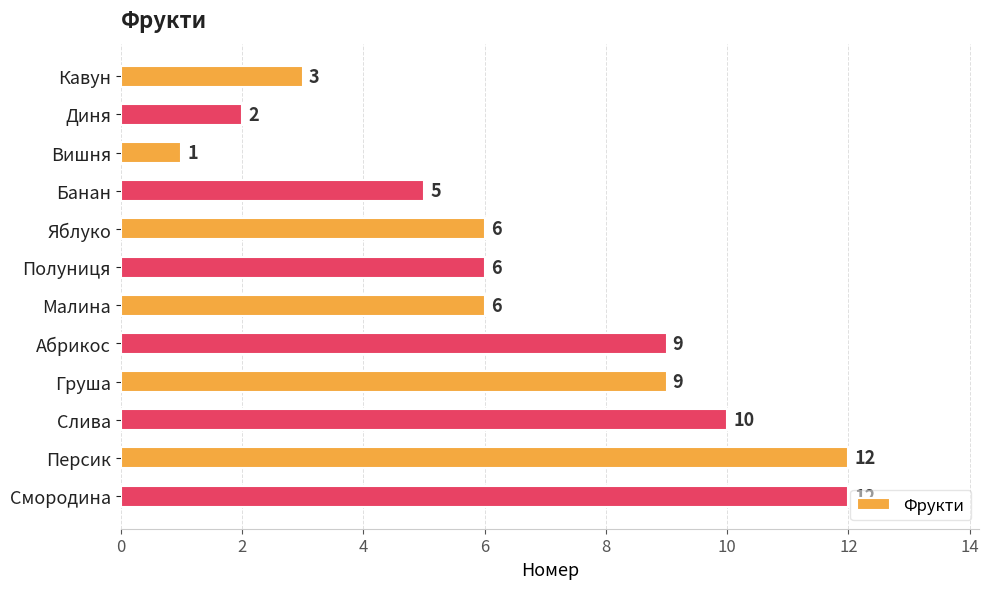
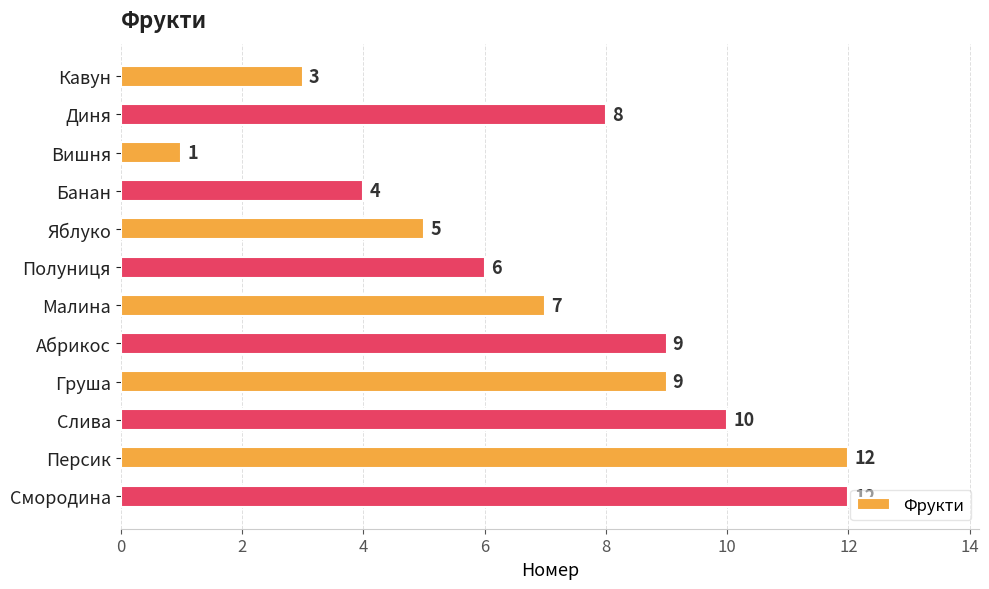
  {
    "Кавун": 3,
-   "Диня": 2,
+   "Диня": 8,
    "Вишня": 1,
-   "Банан": 5,
-   "Яблуко": 6,
+   "Банан": 4,
+   "Яблуко": 5,
    "Полуниця": 6,
-   "Малина": 6,
+   "Малина": 7,
    "Абрикос": 9,
    "Груша": 9,
    "Слива": 10,
    "Персик": 12
  }
